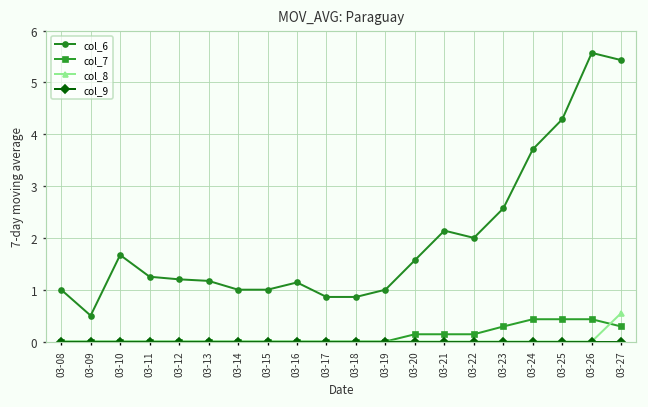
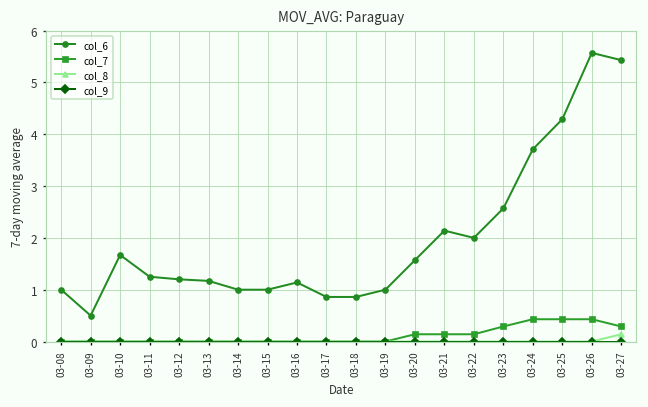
  {
    "col_8": {
-     "03-27": 0.6
+     "03-27": 0.1
    },
    "col_9": {
      "03-27": 0.0
    }
  }
